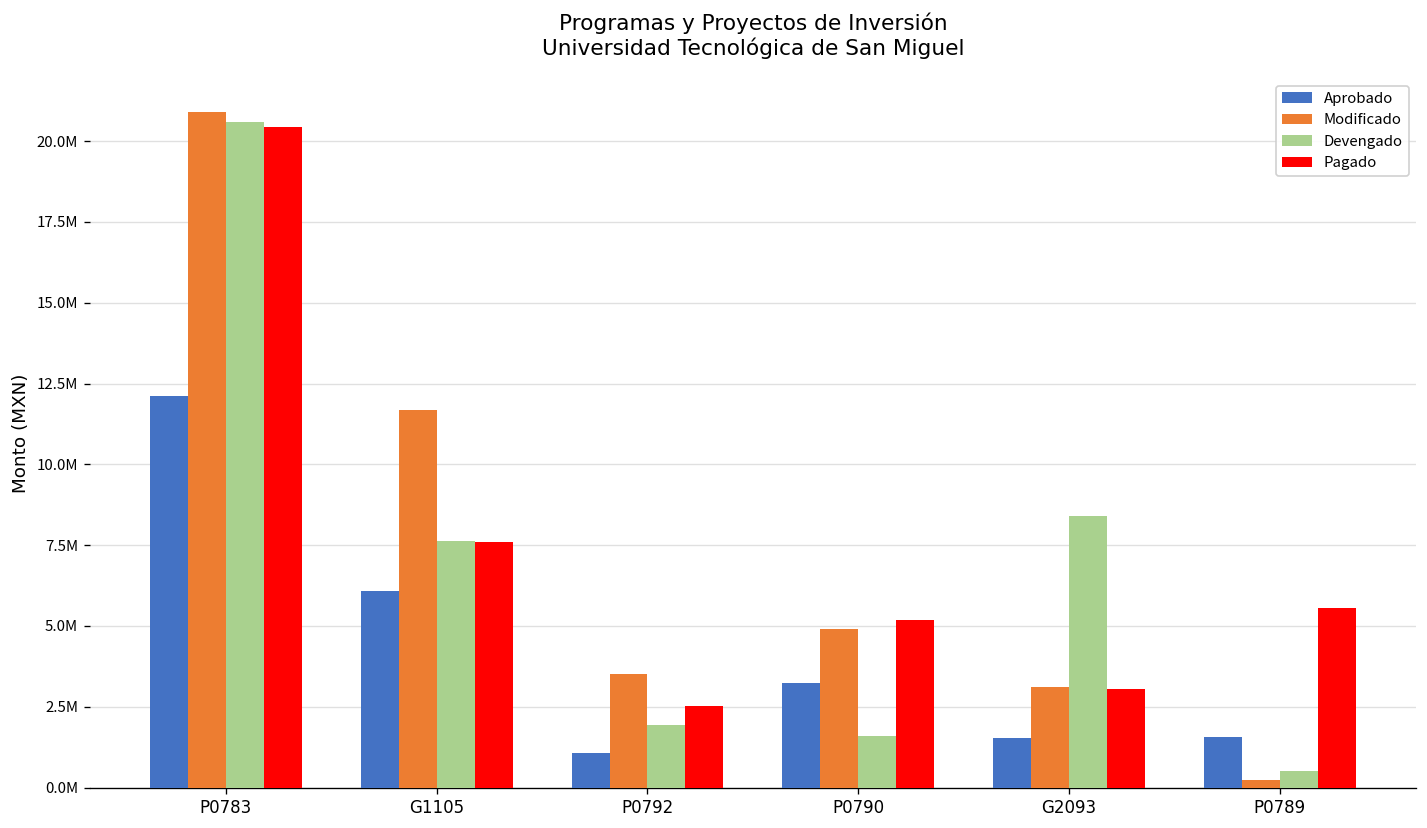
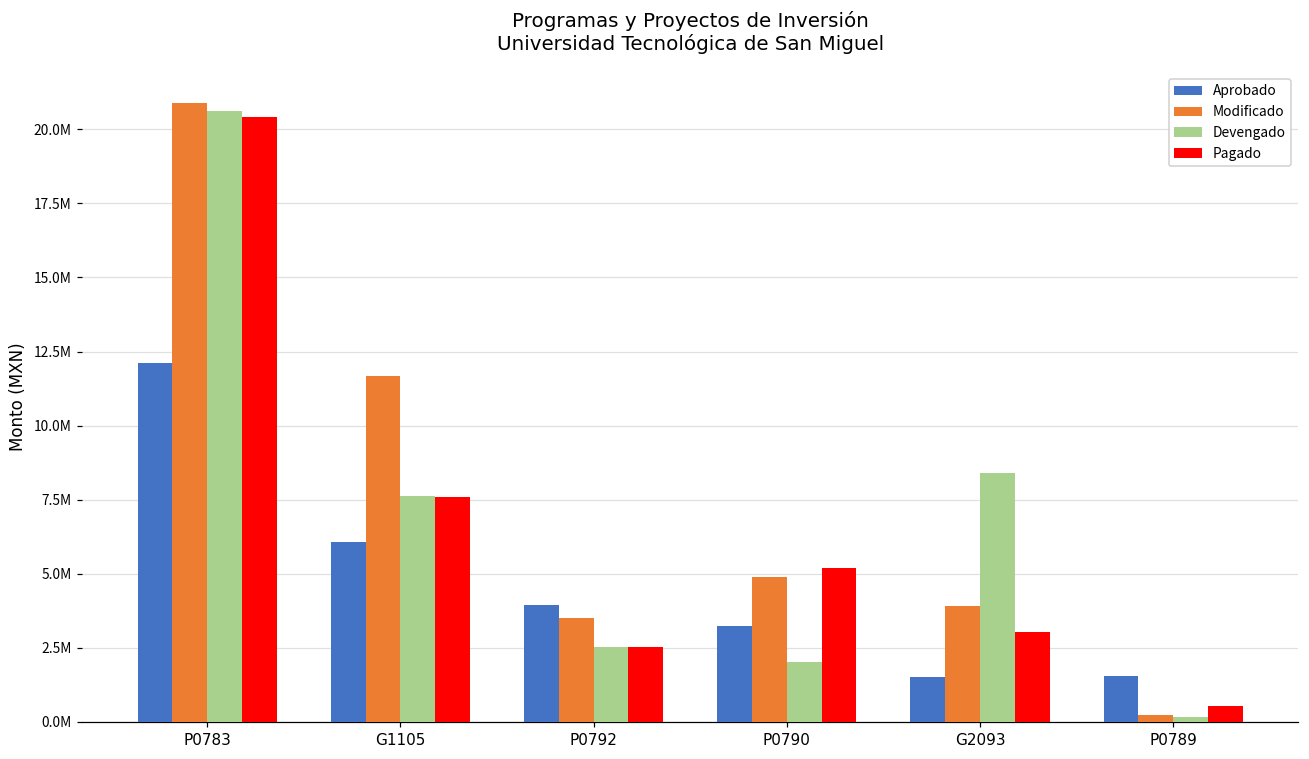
  {
    "Aprobado": {
      "P0783": 12100000,
      "G1105": 6100000,
-     "P0792": 1100000,
+     "P0792": 4000000,
      "P0790": 3200000,
      "G2093": 1500000,
      "P0789": 1600000
    },
    "Modificado": {
      "P0783": 20900000,
      "G1105": 11700000,
      "P0792": 3500000,
      "P0790": 4900000,
-     "G2093": 3100000,
+     "G2093": 3900000,
      "P0789": 200000
    },
    "Devengado": {
      "P0783": 20600000,
      "G1105": 7600000,
-     "P0792": 1900000,
-     "P0790": 1600000,
+     "P0792": 2500000,
+     "P0790": 2000000,
      "G2093": 8400000,
-     "P0789": 500000
+     "P0789": 200000
    },
    "Pagado": {
      "P0783": 20400000,
      "G1105": 7600000,
      "P0792": 2500000,
      "P0790": 5200000,
      "G2093": 3000000,
-     "P0789": 5500000
+     "P0789": 500000
    }
  }
